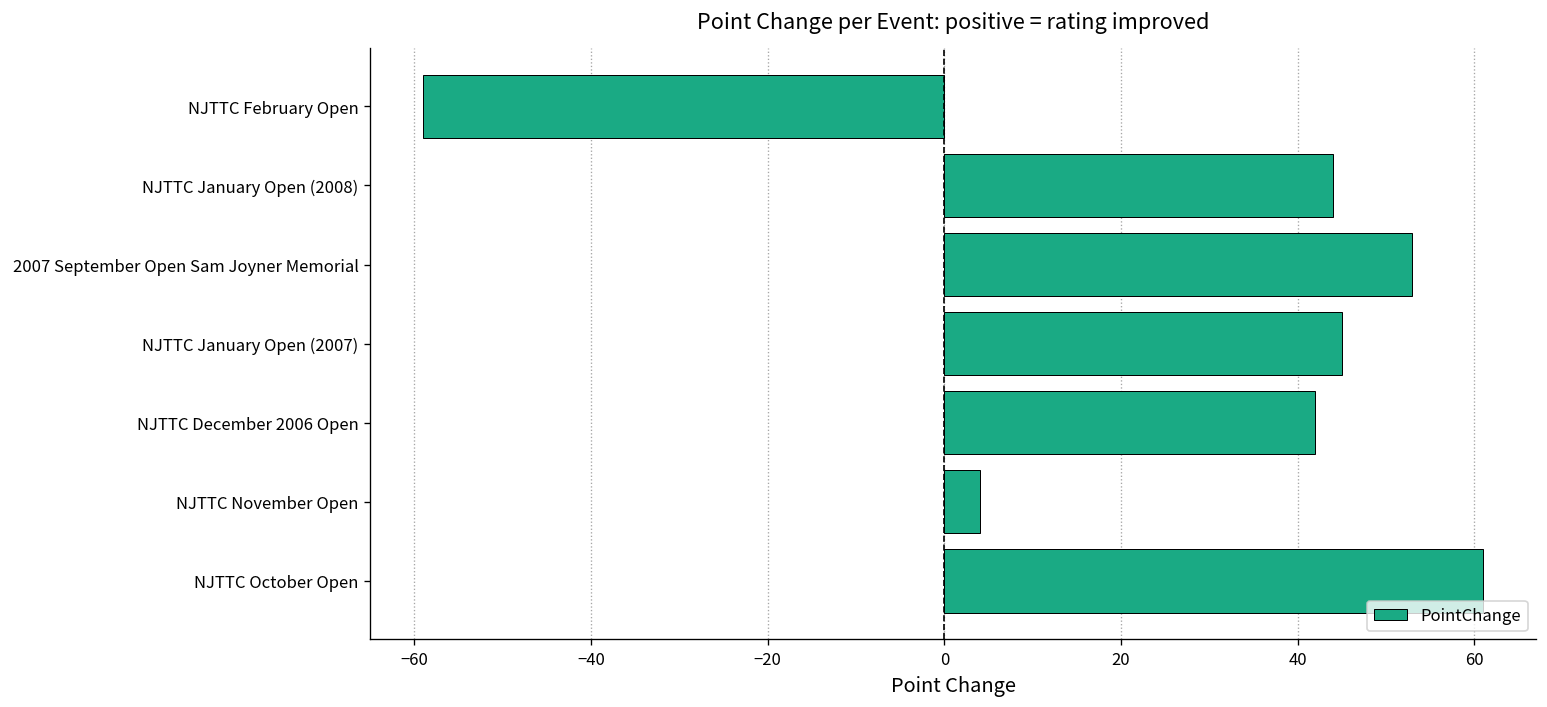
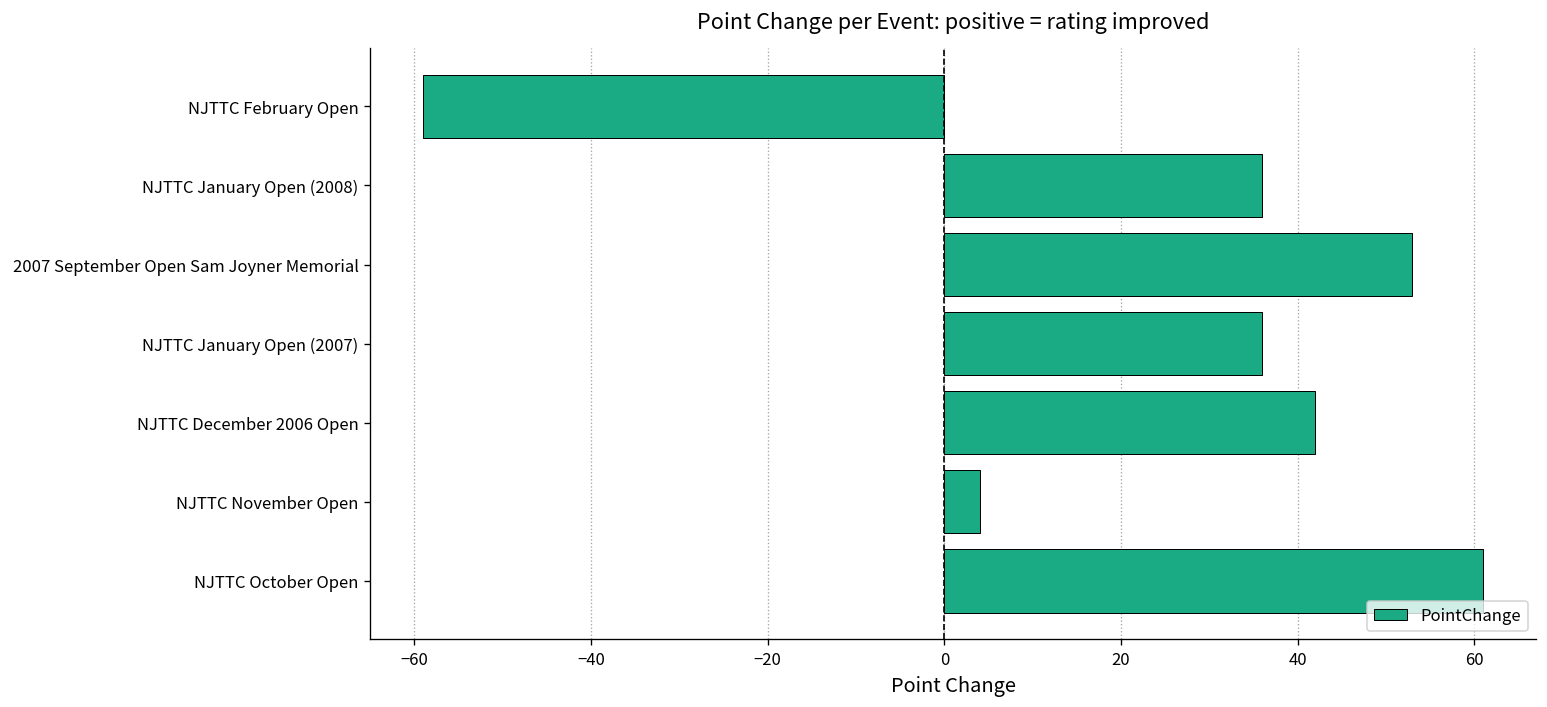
  {
    "NJTTC February Open": -59,
-   "NJTTC January Open (2008)": 44,
+   "NJTTC January Open (2008)": 36,
    "2007 September Open Sam Joyner Memorial": 53,
-   "NJTTC January Open (2007)": 45,
+   "NJTTC January Open (2007)": 36,
    "NJTTC December 2006 Open": 42,
    "NJTTC November Open": 4,
    "NJTTC October Open": 61
  }
